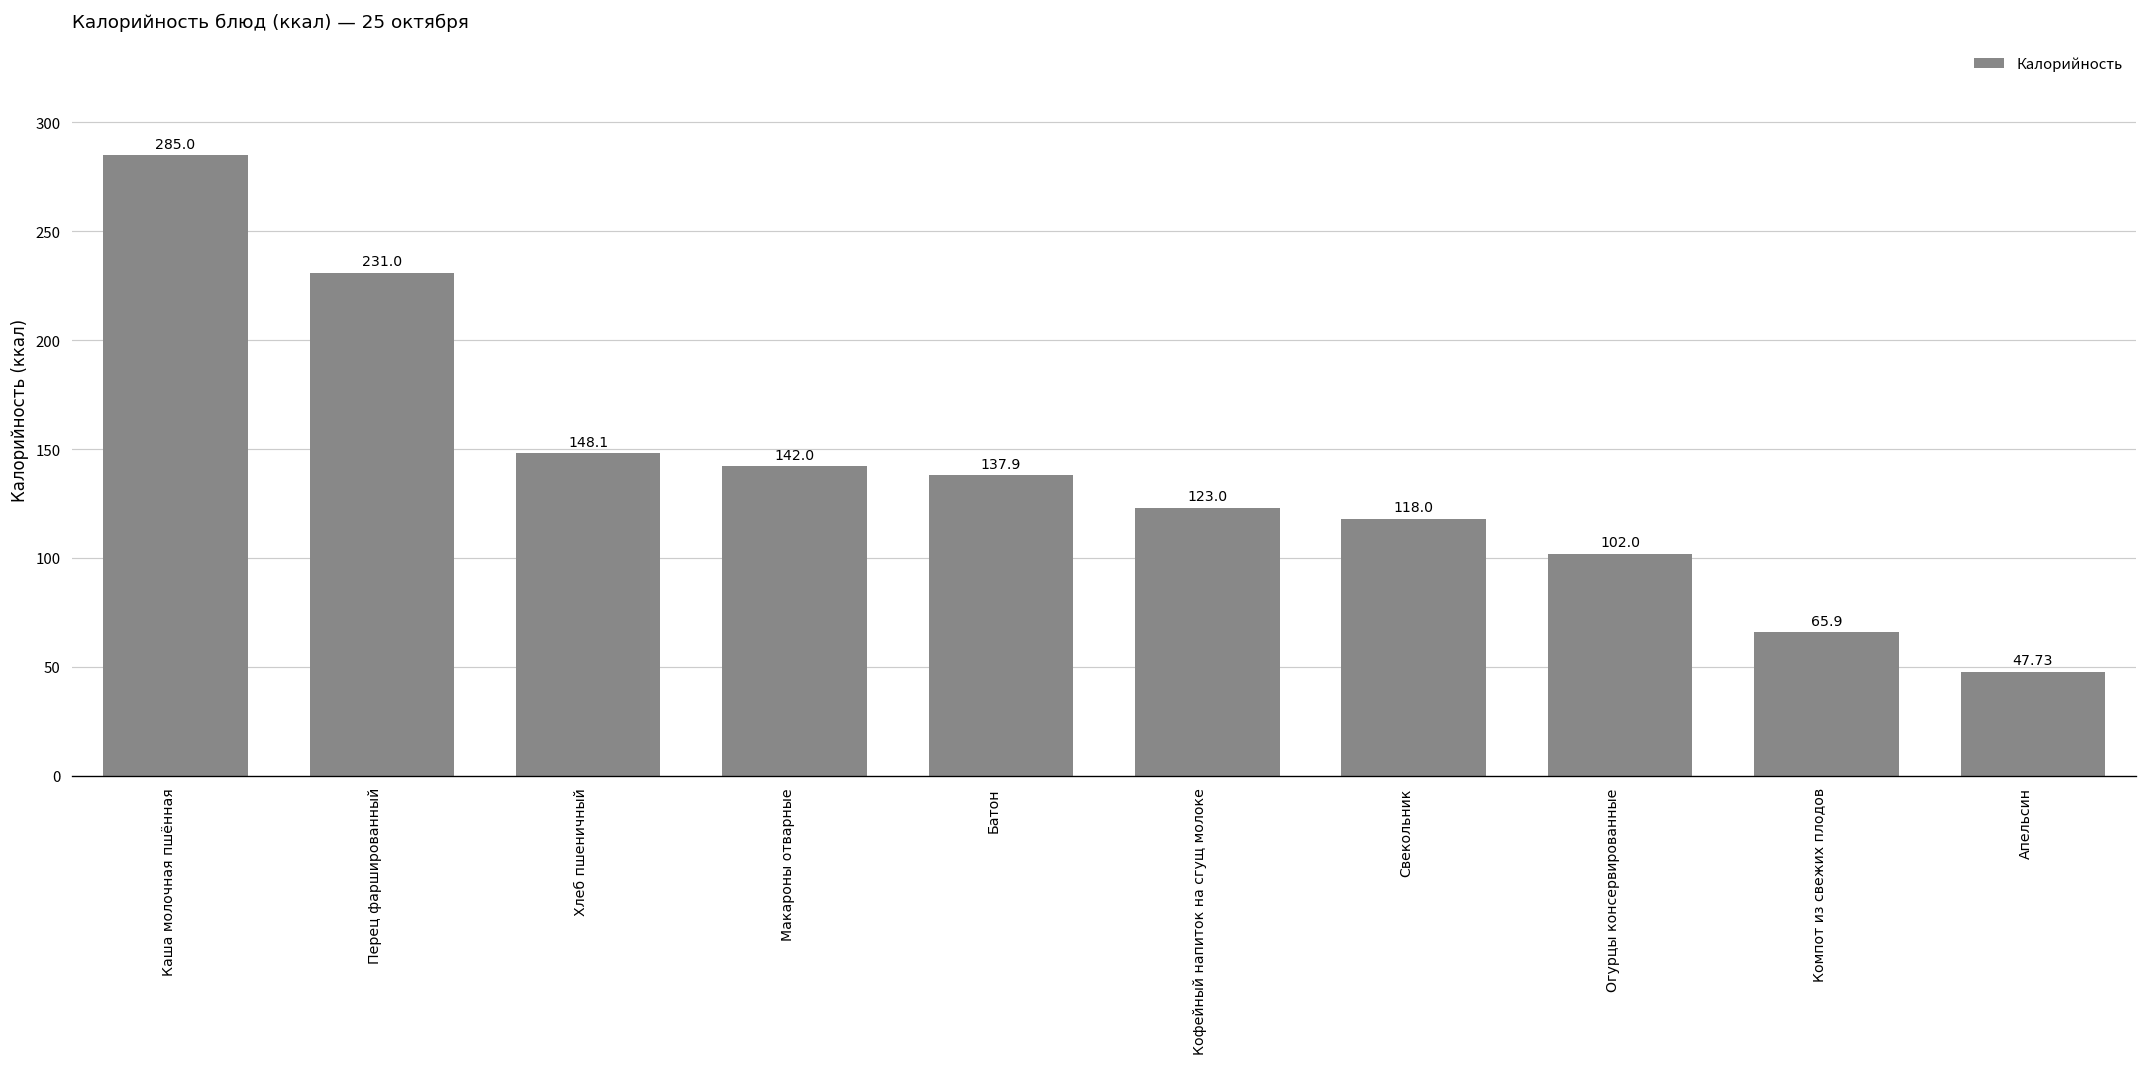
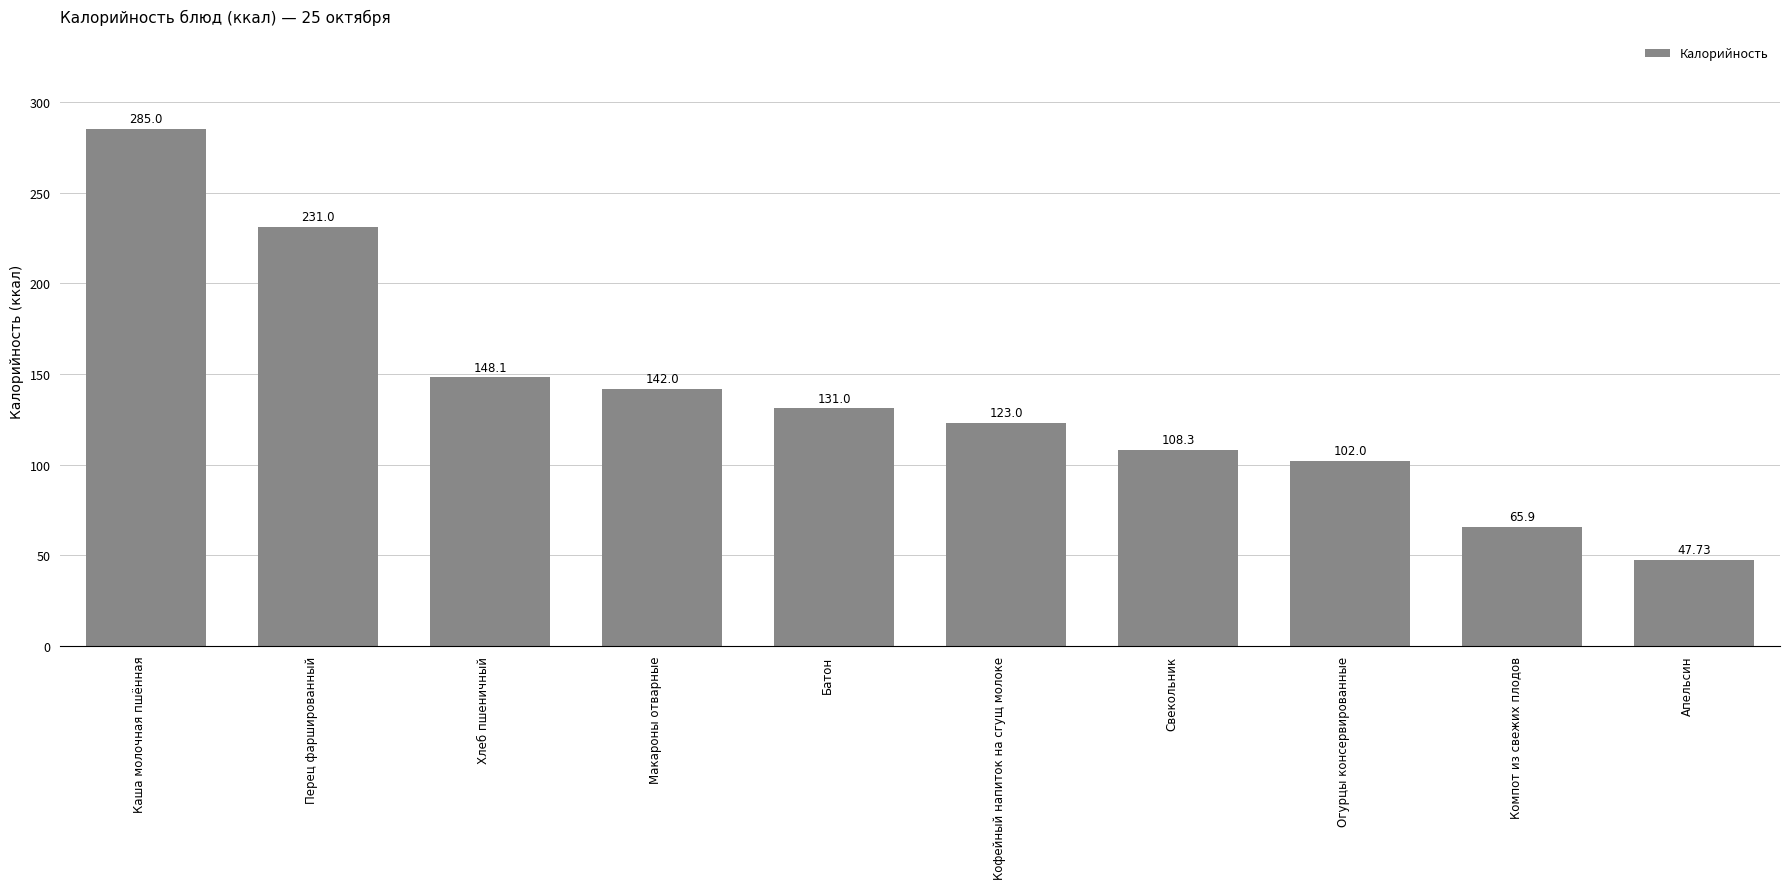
  {
    "Каша молочная пшённая": 285.0,
    "Перец фаршированный": 231.0,
    "Хлеб пшеничный": 148.1,
    "Макароны отварные": 142.0,
-   "Батон": 137.9,
+   "Батон": 131.0,
    "Кофейный напиток на сгущ молоке": 123.0,
-   "Свекольник": 118.0,
+   "Свекольник": 108.3,
    "Огурцы консервированные": 102.0,
    "Компот из свежих плодов": 65.9,
    "Апельсин": 47.73
  }
